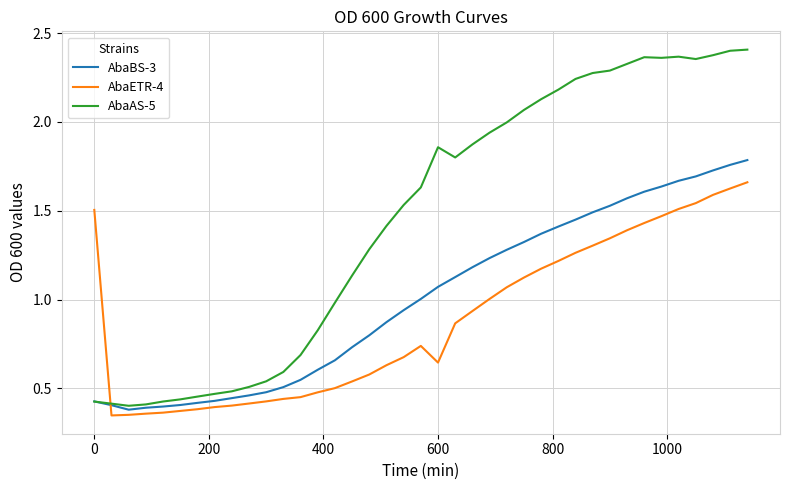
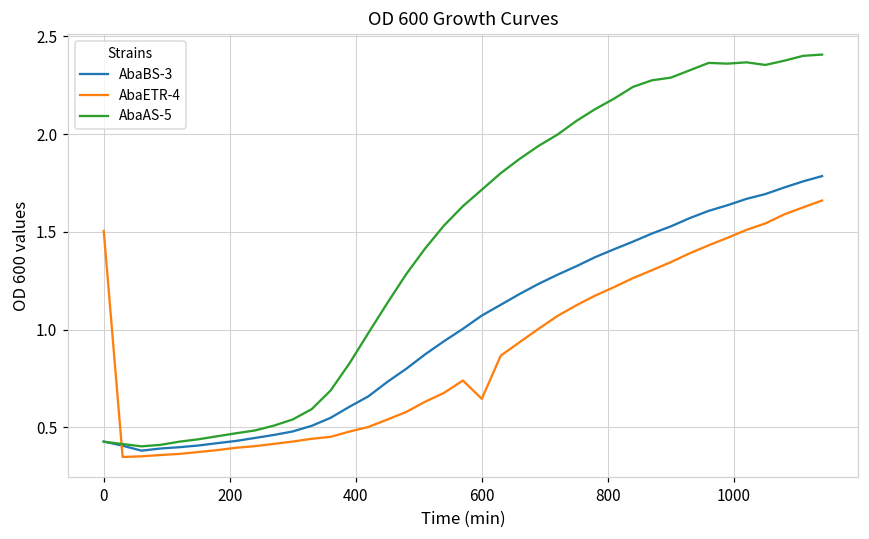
  {
    "AbaBS-3": {
      "600": 1.07
    },
    "AbaETR-4": {
      "0": 1.51,
      "600": 0.65
    },
    "AbaAS-5": {
-     "600": 1.86
+     "600": 1.72
    }
  }
